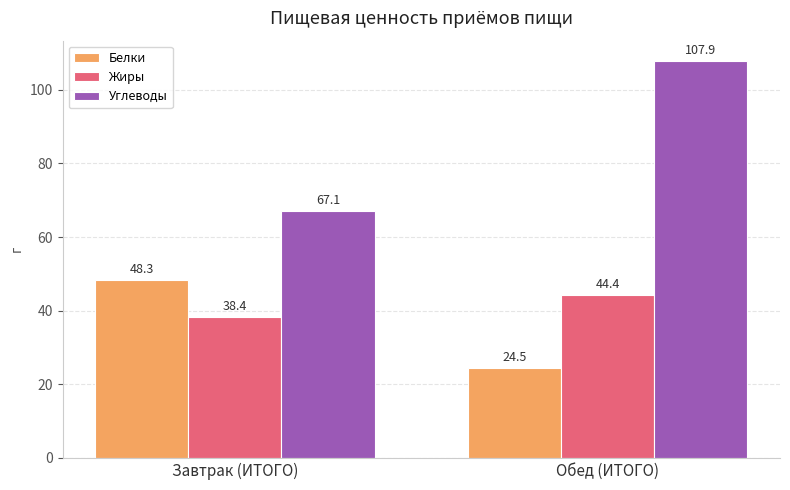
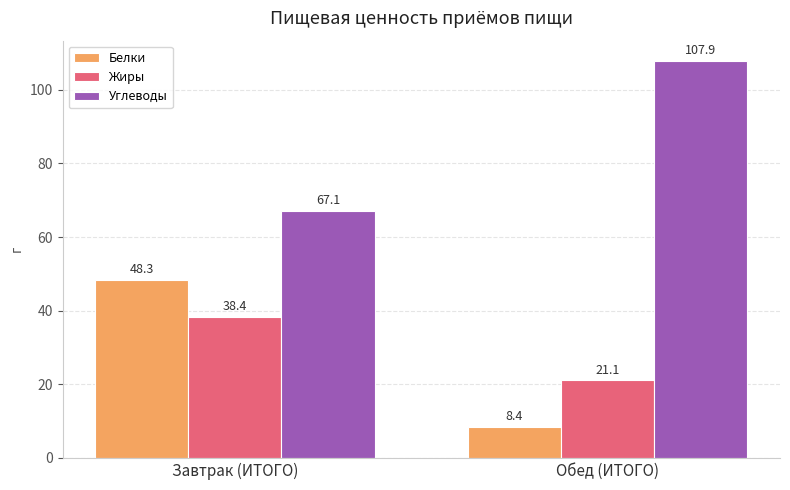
  {
    "Белки": {
      "Завтрак (ИТОГО)": 48.3,
-     "Обед (ИТОГО)": 24.5
+     "Обед (ИТОГО)": 8.4
    },
    "Жиры": {
      "Завтрак (ИТОГО)": 38.4,
-     "Обед (ИТОГО)": 44.4
+     "Обед (ИТОГО)": 21.1
    },
    "Углеводы": {
      "Завтрак (ИТОГО)": 67.1,
      "Обед (ИТОГО)": 107.9
    }
  }
